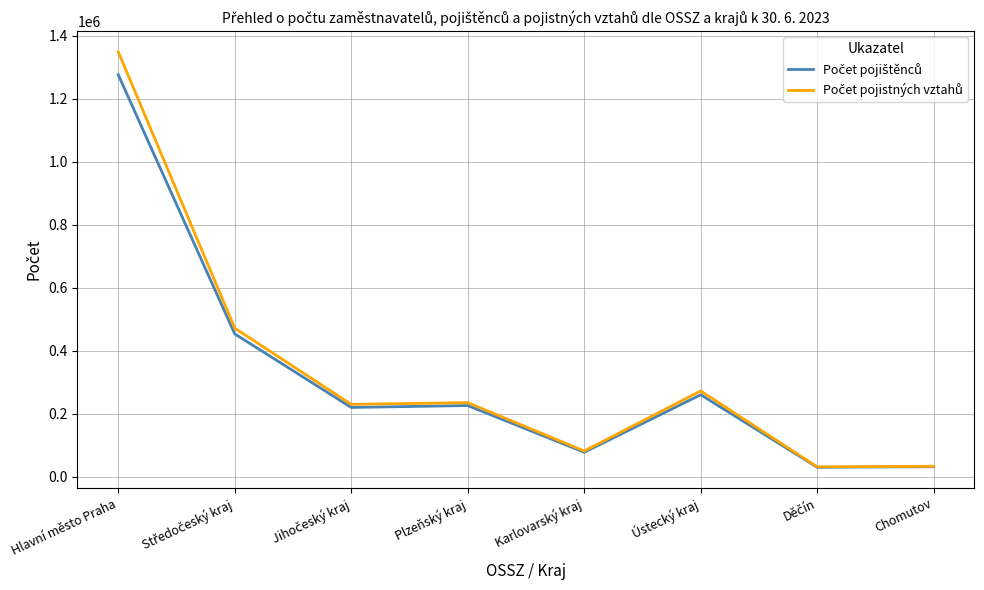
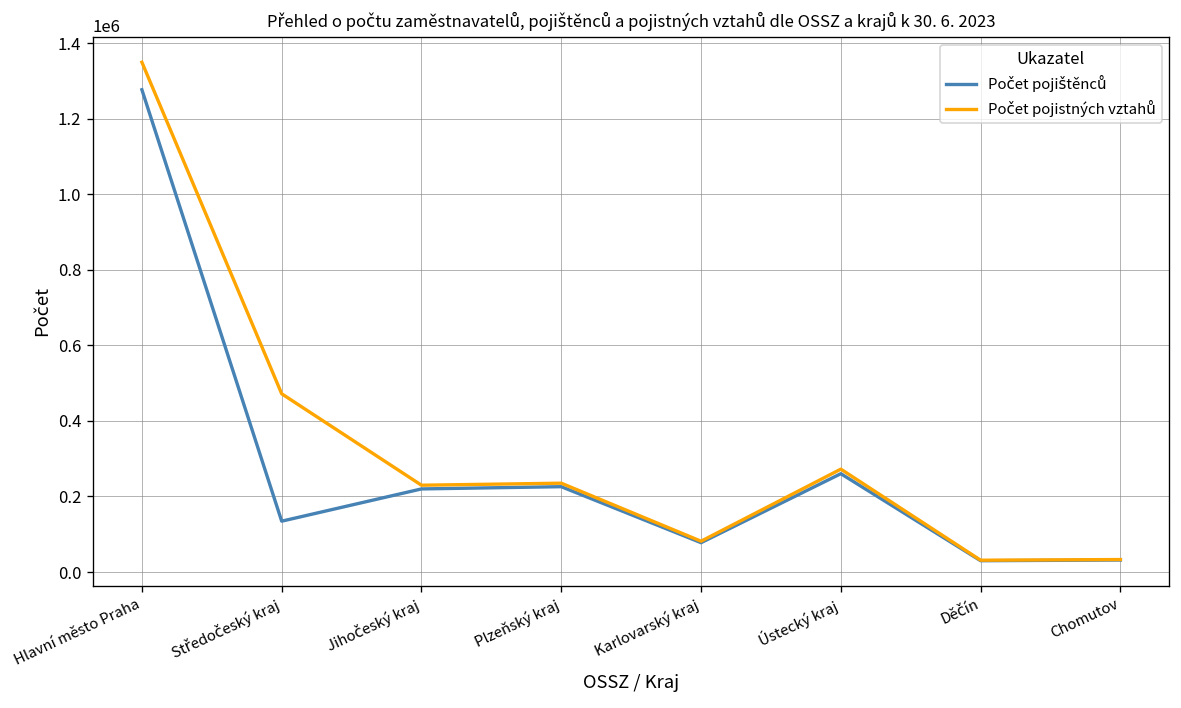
  {
    "Počet pojištěnců": {
      "Hlavní město Praha": 1280000,
-     "Středočeský kraj": 450000,
+     "Středočeský kraj": 130000,
      "Jihočeský kraj": 220000,
      "Plzeňský kraj": 230000,
      "Ústecký kraj": 260000
    },
    "Počet pojistných vztahů": {
      "Hlavní město Praha": 1350000,
      "Středočeský kraj": 470000,
      "Jihočeský kraj": 230000,
      "Plzeňský kraj": 240000,
      "Ústecký kraj": 270000
    }
  }
